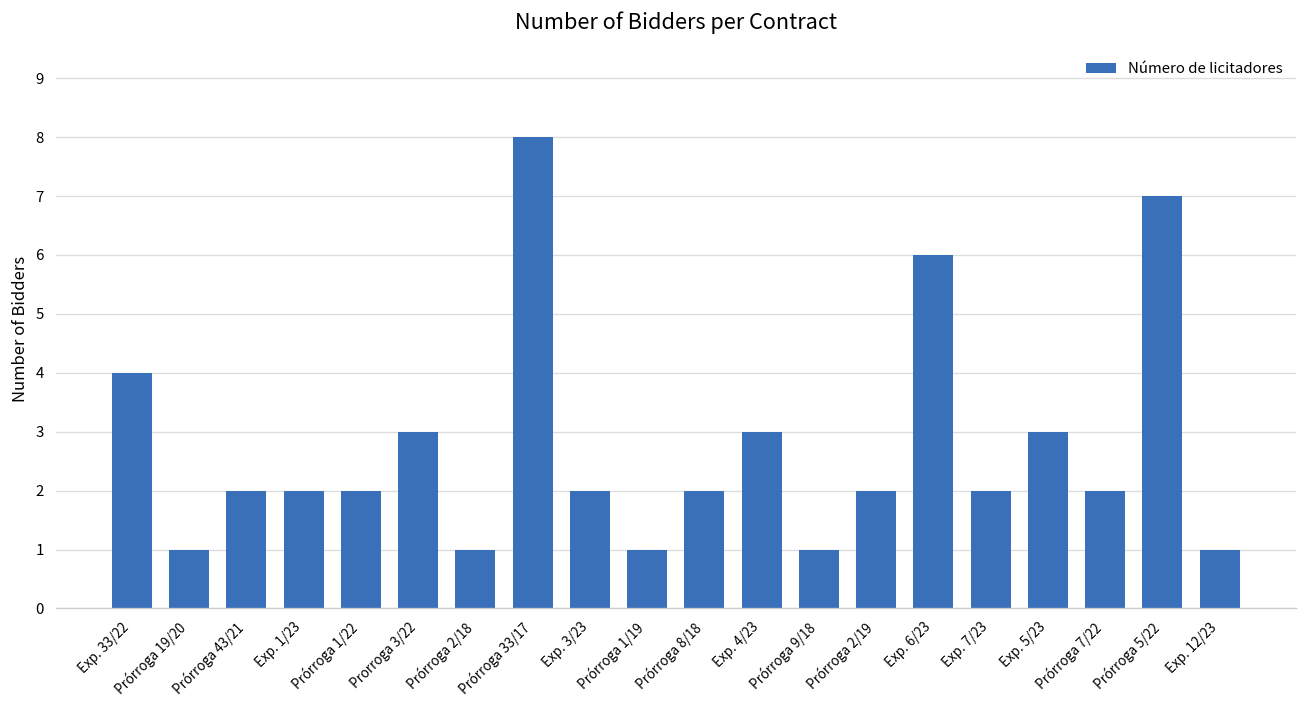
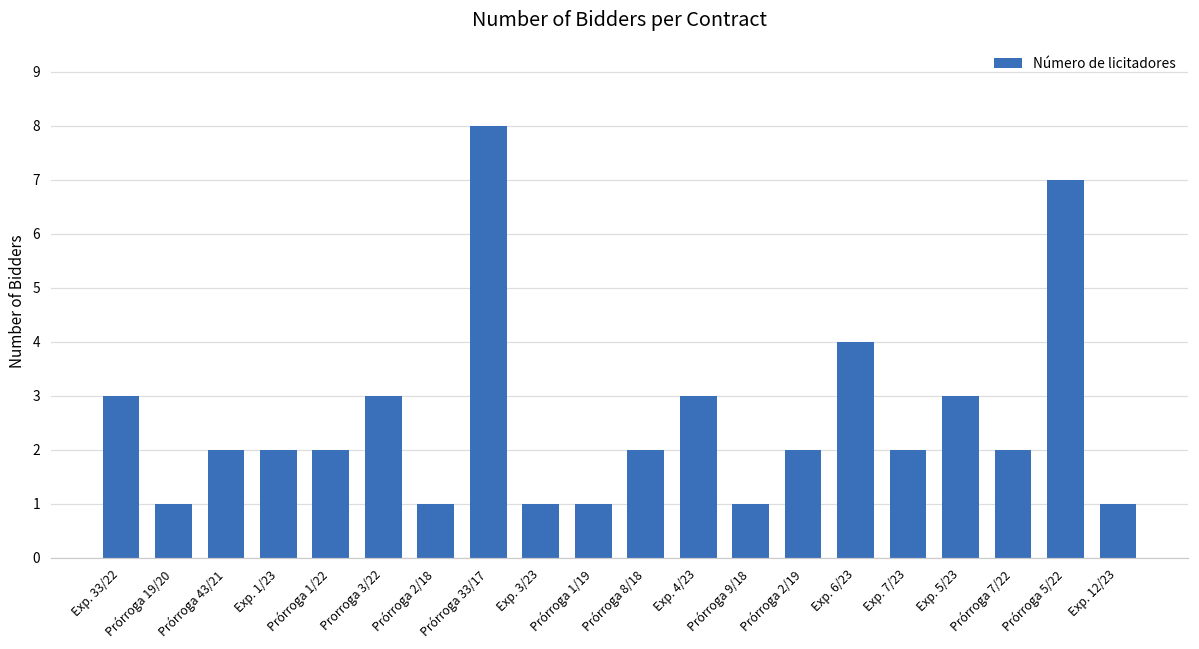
  {
-   "Exp. 33/22": 4,
+   "Exp. 33/22": 3,
    "Prórroga 19/20": 1,
    "Prórroga 43/21": 2,
    "Exp. 1/23": 2,
    "Prórroga 1/22": 2,
    "Prorroga 3/22": 3,
    "Prórroga 2/18": 1,
    "Prórroga 33/17": 8,
-   "Exp. 3/23": 2,
+   "Exp. 3/23": 1,
    "Prórroga 1/19": 1,
    "Prórroga 8/18": 2,
    "Exp. 4/23": 3,
    "Prórroga 9/18": 1,
    "Prórroga 2/19": 2,
-   "Exp. 6/23": 6,
+   "Exp. 6/23": 4,
    "Exp. 7/23": 2,
    "Exp. 5/23": 3,
    "Prórroga 7/22": 2,
    "Prórroga 5/22": 7,
    "Exp. 12/23": 1
  }
